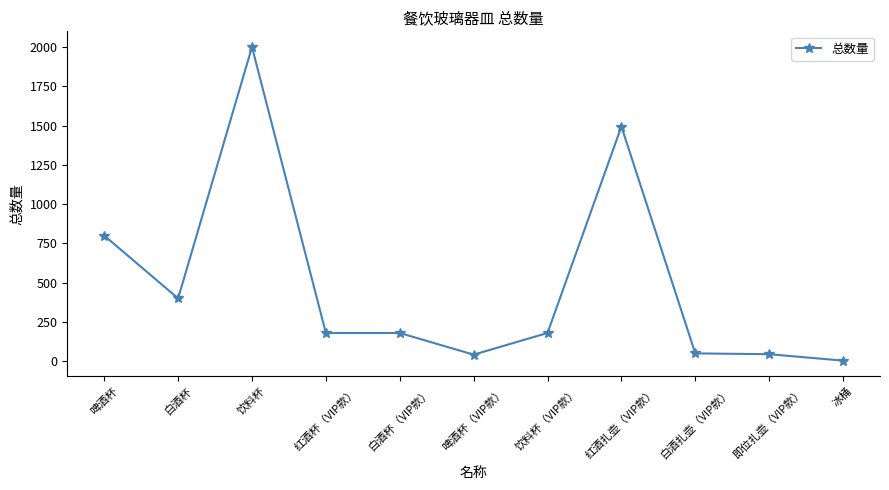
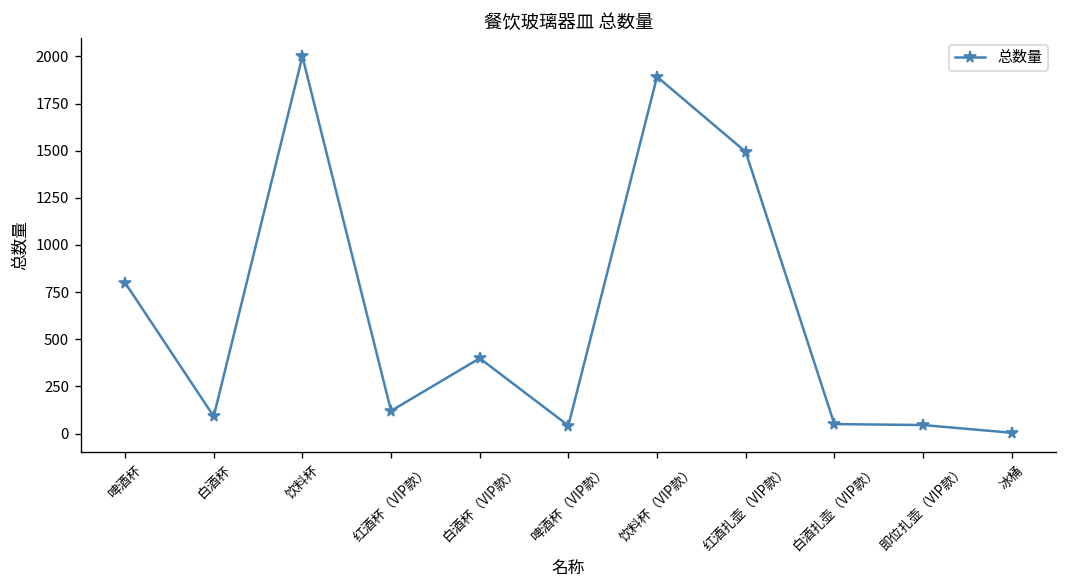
  {
    "啤酒杯": 800,
-   "白酒杯": 400,
+   "白酒杯": 90,
    "饮料杯": 2000,
-   "红酒杯（VIP款）": 180,
-   "白酒杯（VIP款）": 180,
+   "红酒杯（VIP款）": 120,
+   "白酒杯（VIP款）": 400,
    "啤酒杯（VIP款）": 40,
-   "饮料杯（VIP款）": 180,
+   "饮料杯（VIP款）": 1890,
    "红酒扎壶（VIP款）": 1490,
    "白酒扎壶（VIP款）": 50,
    "即位扎壶（VIP款）": 50,
    "冰桶": 0
  }
